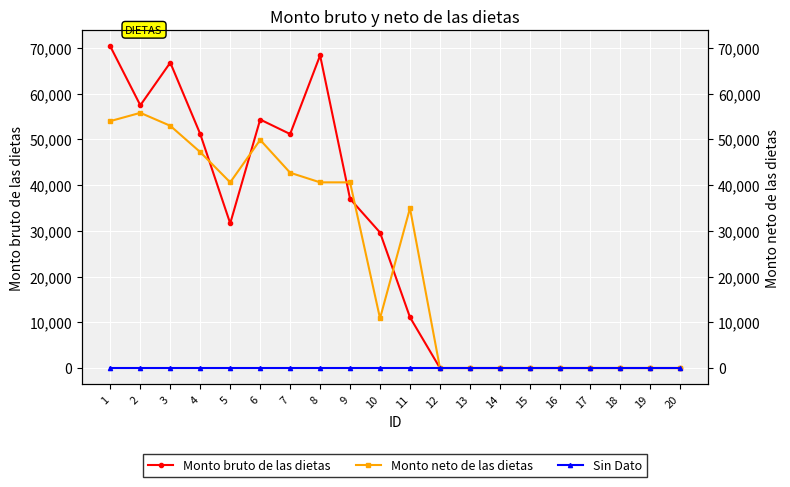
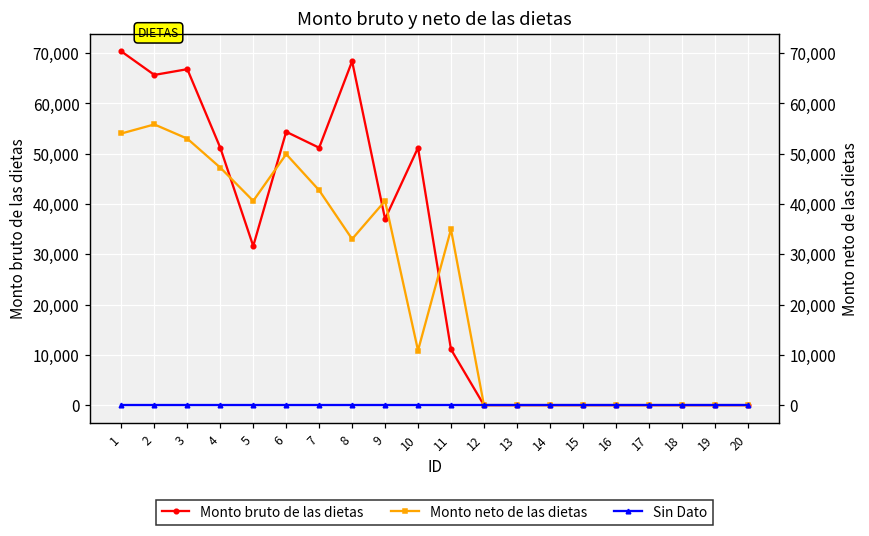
  {
    "Monto bruto de las dietas": {
      "1": "70,000",
-     "2": "57,000",
+     "2": "66,000",
      "3": "67,000",
      "4": "51,000",
      "5": "32,000",
      "6": "54,000",
      "7": "51,000",
      "8": "68,000",
      "9": "37,000",
-     "10": "30,000",
+     "10": "51,000",
      "11": "11,000"
    },
    "Monto neto de las dietas": {
      "1": "54,000",
      "2": "56,000",
      "3": "53,000",
      "4": "47,000",
      "5": "41,000",
      "6": "50,000",
      "7": "43,000",
-     "8": "41,000",
+     "8": "33,000",
      "9": "41,000",
      "10": "11,000",
      "11": "35,000"
    },
    "Sin Dato": {
      "1": "0",
      "2": "0",
      "3": "0",
      "4": "0",
      "5": "0",
      "6": "0",
      "7": "0",
      "8": "0",
      "9": "0",
      "10": "0",
      "11": "0"
    }
  }
